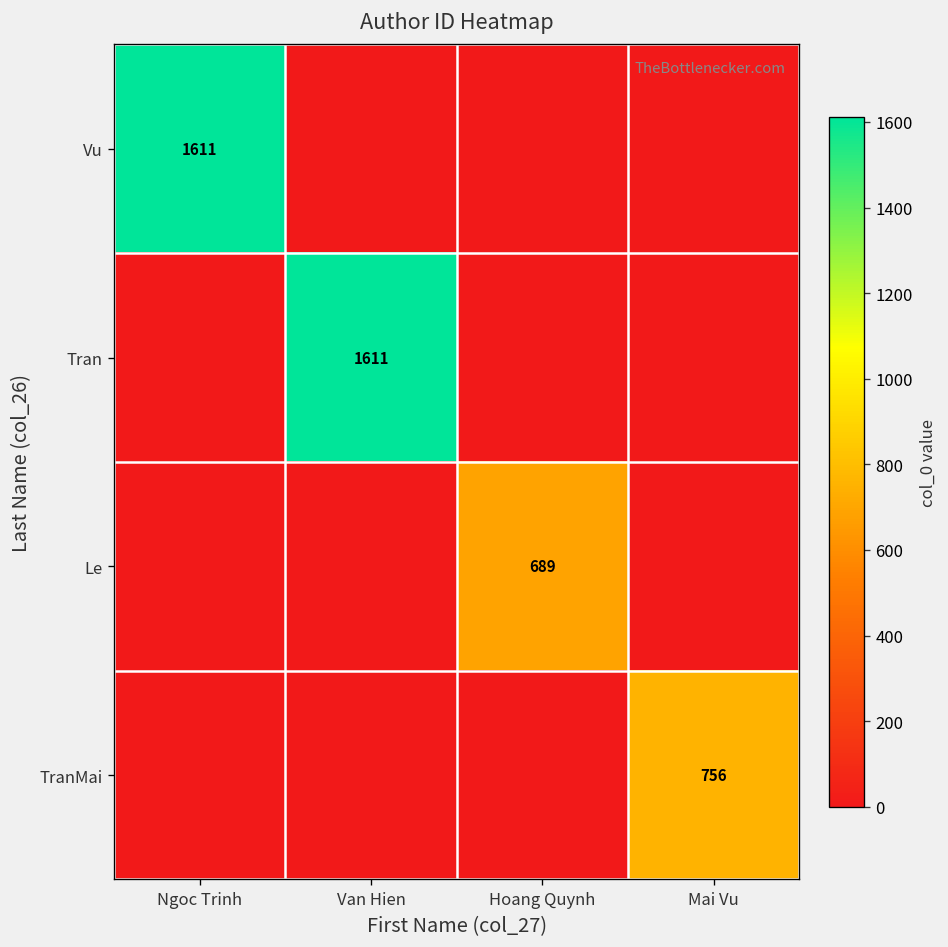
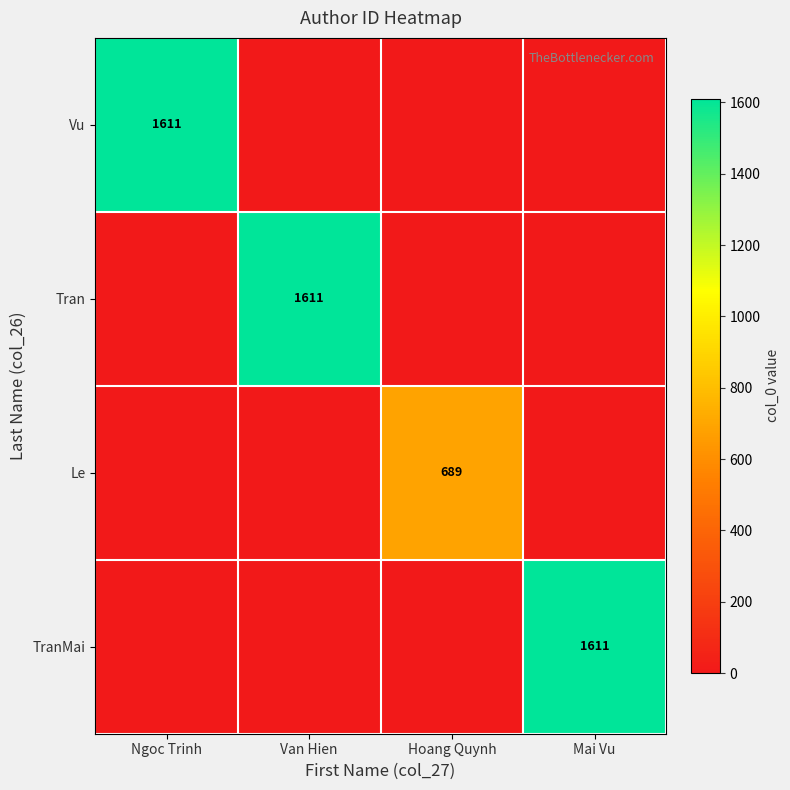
  {
    "Vu": {
      "Ngoc Trinh": 1611
    },
    "Tran": {
      "Van Hien": 1611
    },
    "Le": {
      "Hoang Quynh": 689
    },
    "TranMai": {
-     "Mai Vu": 756
+     "Mai Vu": 1611
    }
  }
